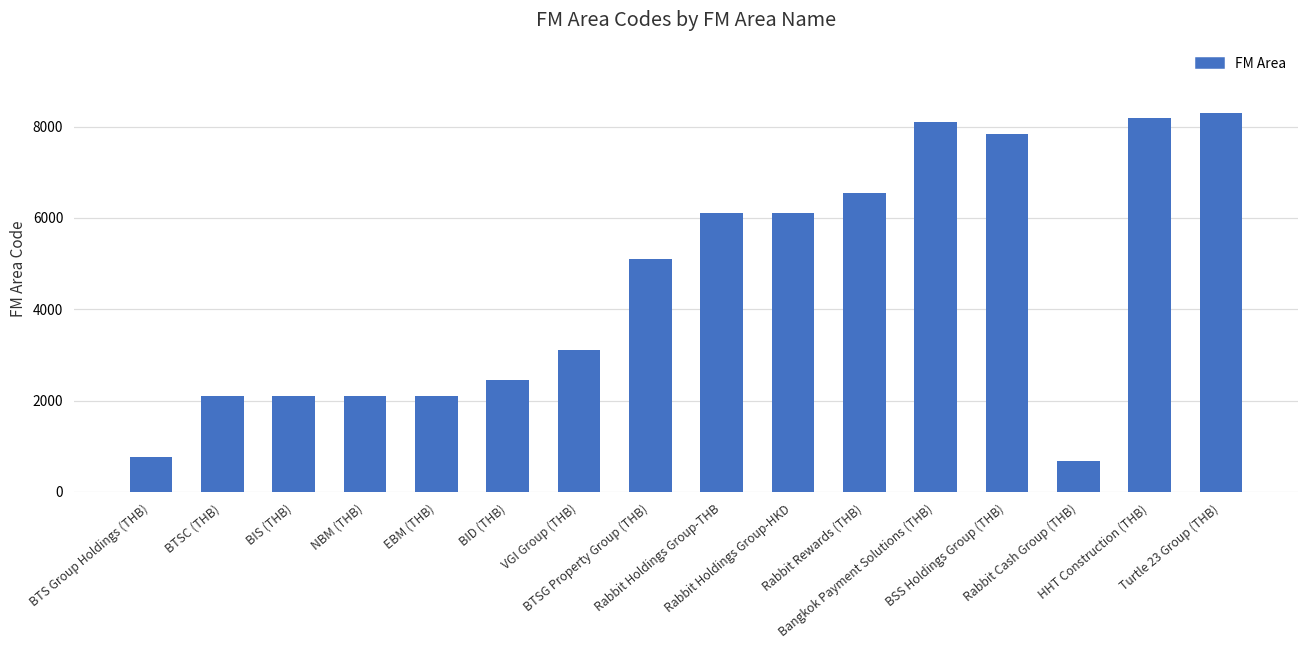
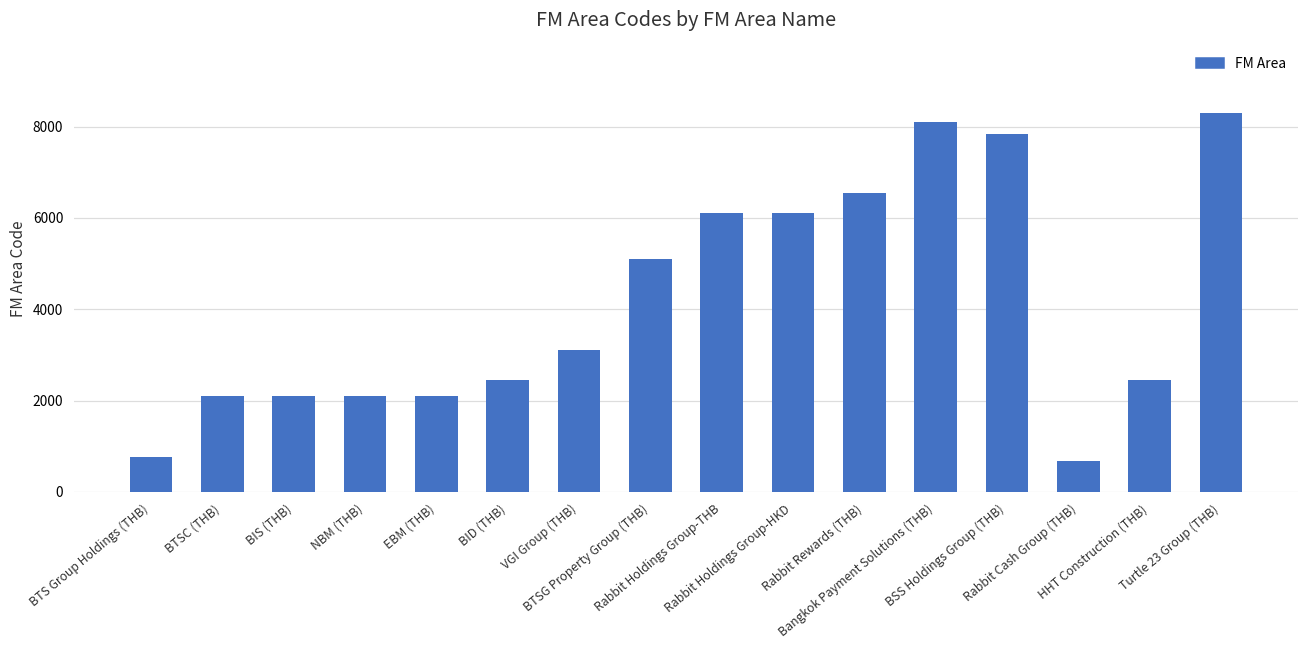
  {
    "BTS Group Holdings (THB)": 800,
    "BTSC (THB)": 2100,
    "BIS (THB)": 2100,
    "NBM (THB)": 2100,
    "EBM (THB)": 2100,
    "BID (THB)": 2500,
    "VGI Group (THB)": 3100,
    "BTSG Property Group (THB)": 5100,
    "Rabbit Holdings Group-THB": 6100,
    "Rabbit Holdings Group-HKD": 6100,
    "Rabbit Rewards (THB)": 6600,
    "Bangkok Payment Solutions (THB)": 8100,
    "BSS Holdings Group (THB)": 7800,
    "Rabbit Cash Group (THB)": 700,
-   "HHT Construction (THB)": 8200,
+   "HHT Construction (THB)": 2400,
    "Turtle 23 Group (THB)": 8300
  }
